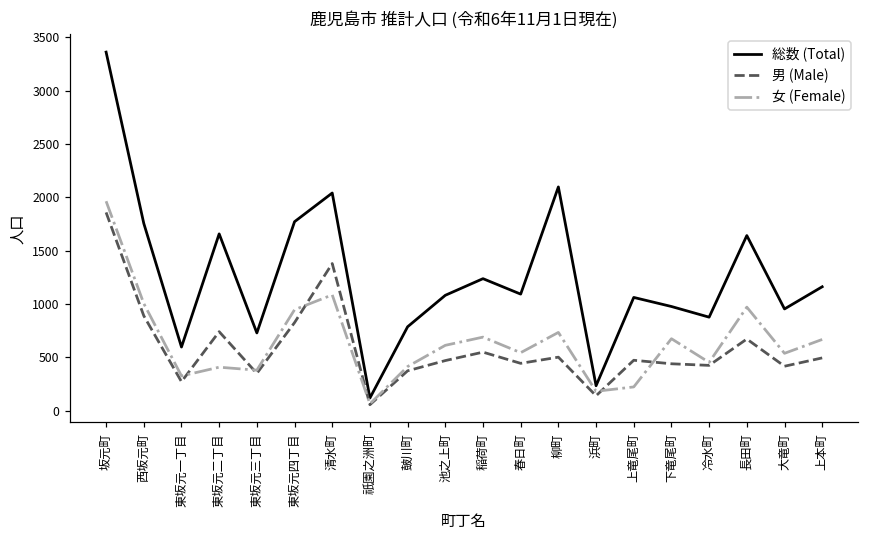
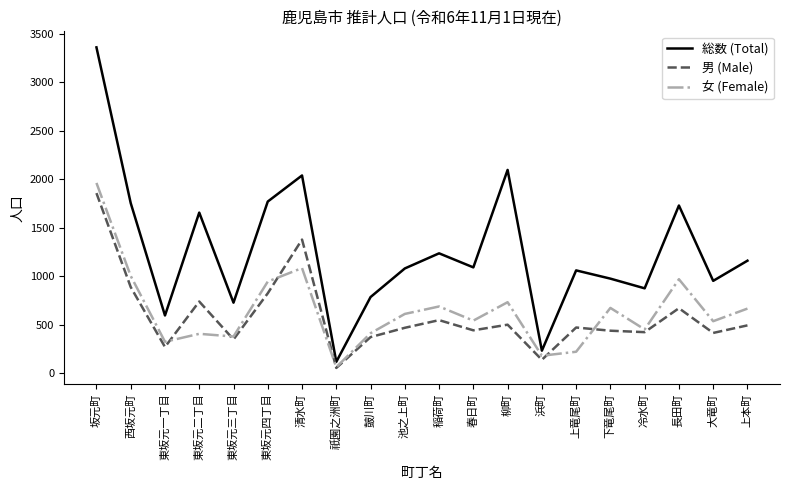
  {
    "総数 (Total)": {
      "坂元町": 3400,
      "西坂元町": 1800,
      "東坂元一丁目": 600,
      "東坂元二丁目": 1700,
      "東坂元三丁目": 700,
      "東坂元四丁目": 1800,
      "清水町": 2000,
      "祇園之洲町": 100,
      "皷川町": 800,
      "池之上町": 1100,
      "稲荷町": 1200,
      "春日町": 1100,
      "柳町": 2100,
      "浜町": 200,
      "上竜尾町": 1100,
      "下竜尾町": 1000,
      "冷水町": 900,
-     "長田町": 1600,
+     "長田町": 1700,
      "大竜町": 1000,
      "上本町": 1200
    },
    "男 (Male)": {
      "坂元町": 1900,
      "西坂元町": 900,
      "東坂元一丁目": 300,
      "東坂元二丁目": 700,
      "東坂元三丁目": 300,
      "東坂元四丁目": 800,
      "清水町": 1400,
      "皷川町": 400,
      "池之上町": 500,
      "稲荷町": 500,
      "春日町": 400,
      "柳町": 500,
      "浜町": 100,
      "上竜尾町": 500,
      "下竜尾町": 400,
      "冷水町": 400,
      "長田町": 700,
      "大竜町": 400,
      "上本町": 500
    },
    "女 (Female)": {
      "坂元町": 2000,
      "西坂元町": 1000,
      "東坂元一丁目": 300,
      "東坂元二丁目": 400,
      "東坂元三丁目": 400,
      "東坂元四丁目": 900,
      "清水町": 1100,
      "皷川町": 400,
      "池之上町": 600,
      "稲荷町": 700,
      "春日町": 500,
      "柳町": 700,
      "浜町": 200,
      "上竜尾町": 200,
      "下竜尾町": 700,
      "冷水町": 500,
      "長田町": 1000,
      "大竜町": 500,
      "上本町": 700
    }
  }
